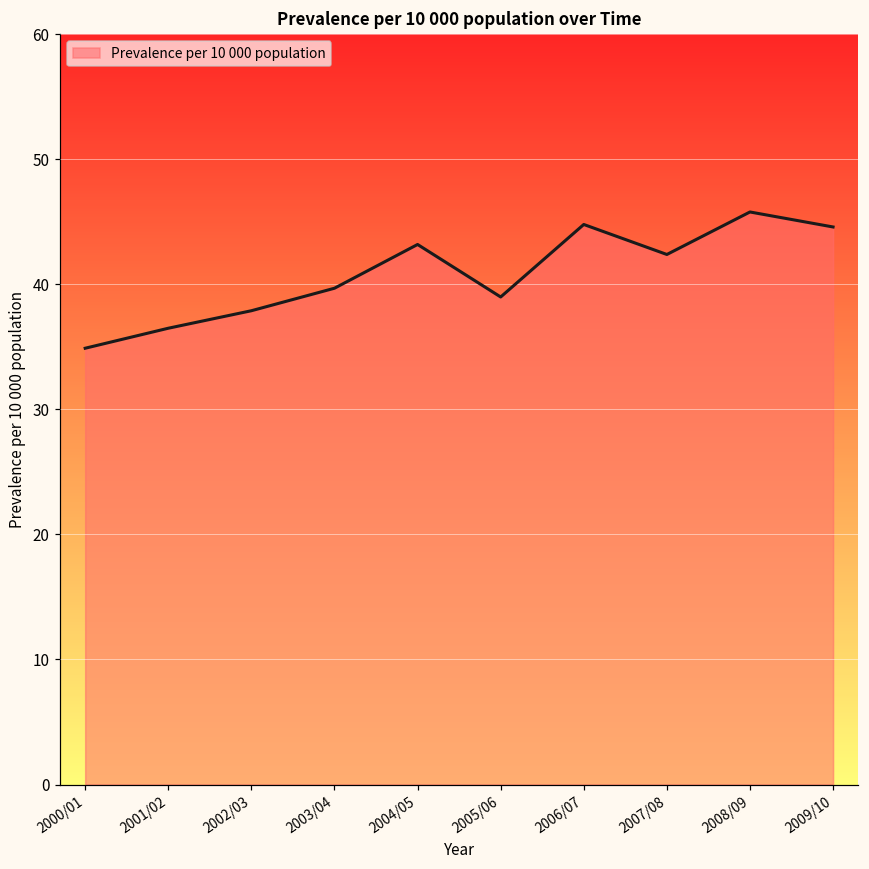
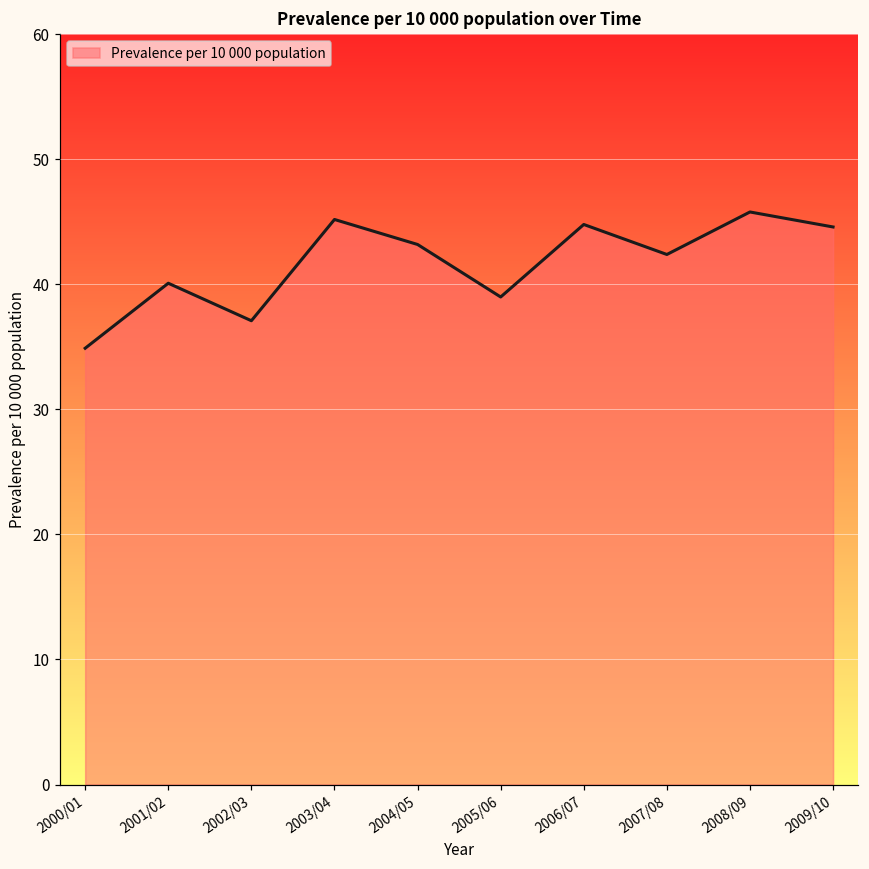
  {
    "2000/01": 34.9,
-   "2001/02": 36.5,
-   "2002/03": 37.9,
-   "2003/04": 39.7,
+   "2001/02": 40.1,
+   "2002/03": 37.1,
+   "2003/04": 45.2,
    "2004/05": 43.2,
    "2005/06": 39.0,
    "2006/07": 44.8,
    "2007/08": 42.4,
    "2008/09": 45.8,
    "2009/10": 44.6
  }
